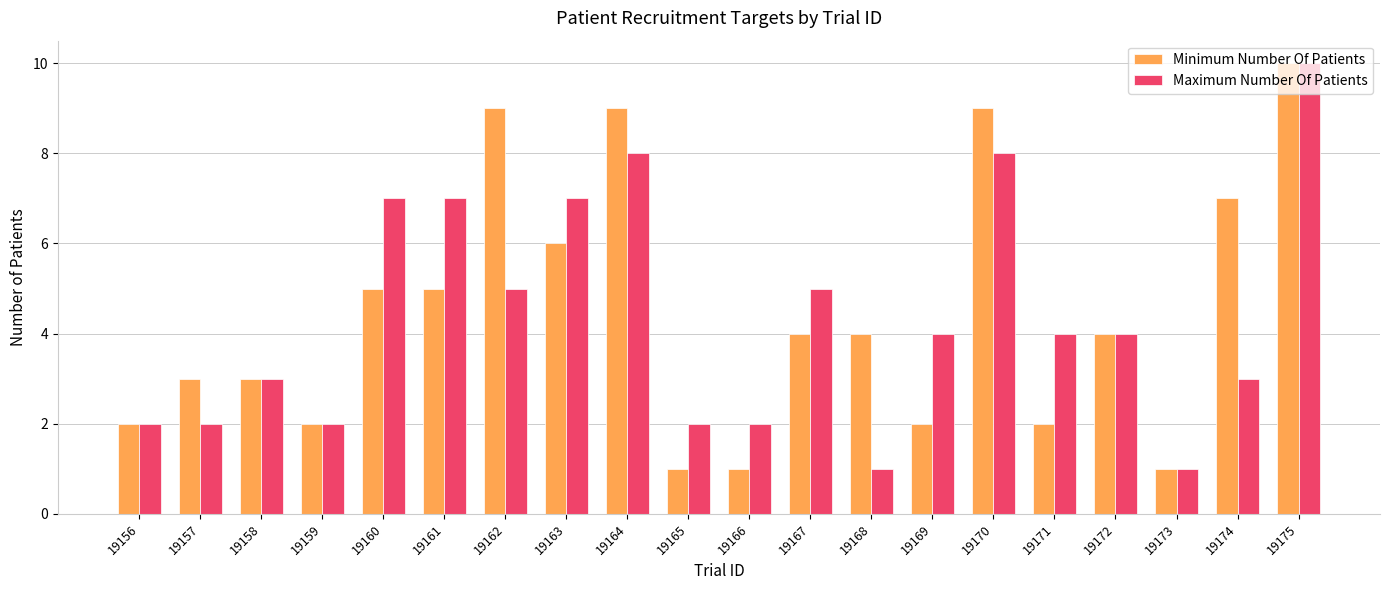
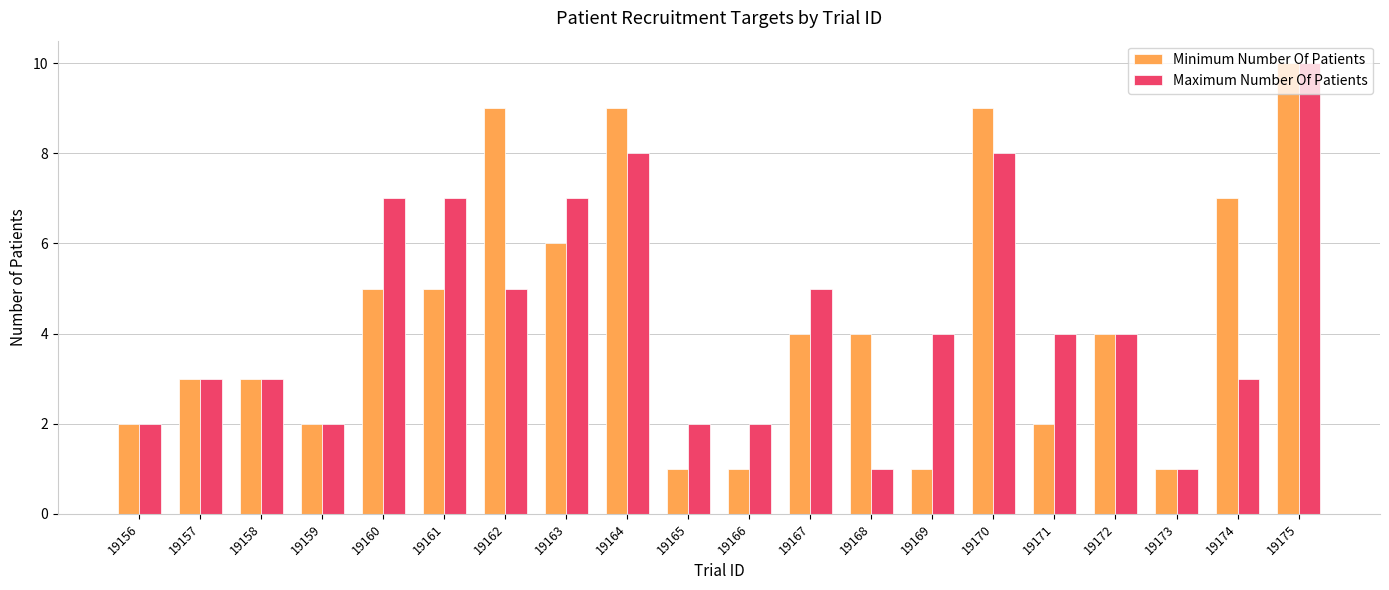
  {
    "Minimum Number Of Patients": {
      "19156": 2,
      "19157": 3,
      "19158": 3,
      "19159": 2,
      "19160": 5,
      "19161": 5,
      "19162": 9,
      "19163": 6,
      "19164": 9,
      "19165": 1,
      "19166": 1,
      "19167": 4,
      "19168": 4,
-     "19169": 2,
+     "19169": 1,
      "19170": 9,
      "19171": 2,
      "19172": 4,
      "19173": 1,
      "19174": 7
    },
    "Maximum Number Of Patients": {
      "19156": 2,
-     "19157": 2,
+     "19157": 3,
      "19158": 3,
      "19159": 2,
      "19160": 7,
      "19161": 7,
      "19162": 5,
      "19163": 7,
      "19164": 8,
      "19165": 2,
      "19166": 2,
      "19167": 5,
      "19168": 1,
      "19169": 4,
      "19170": 8,
      "19171": 4,
      "19172": 4,
      "19173": 1,
      "19174": 3
    }
  }
